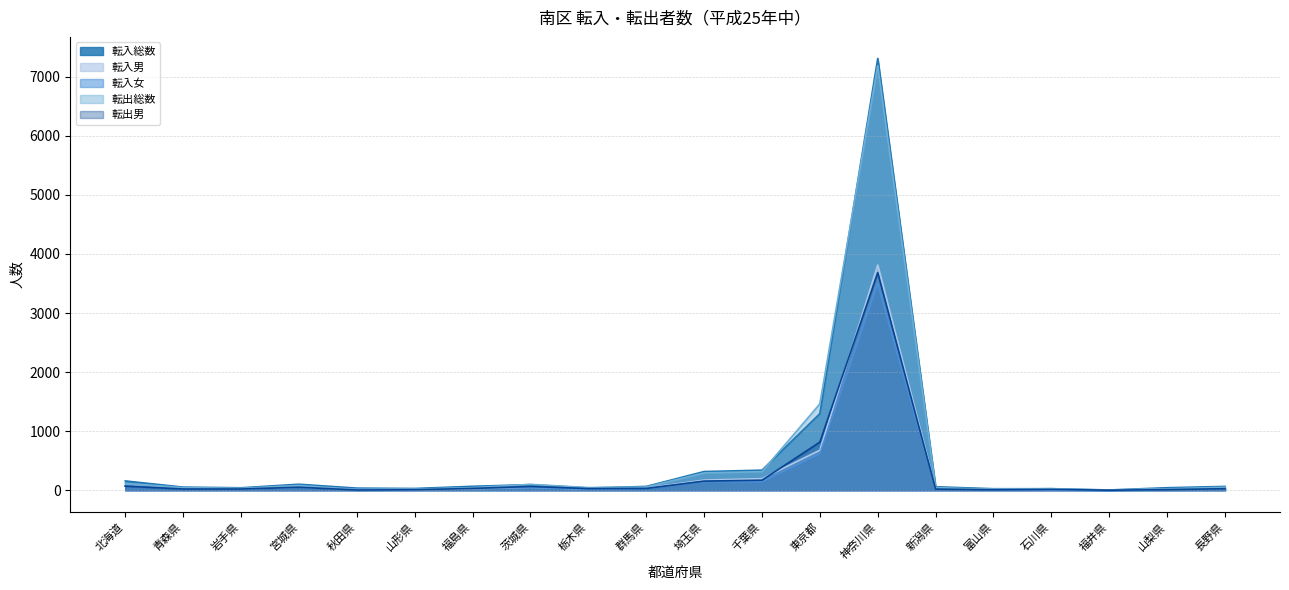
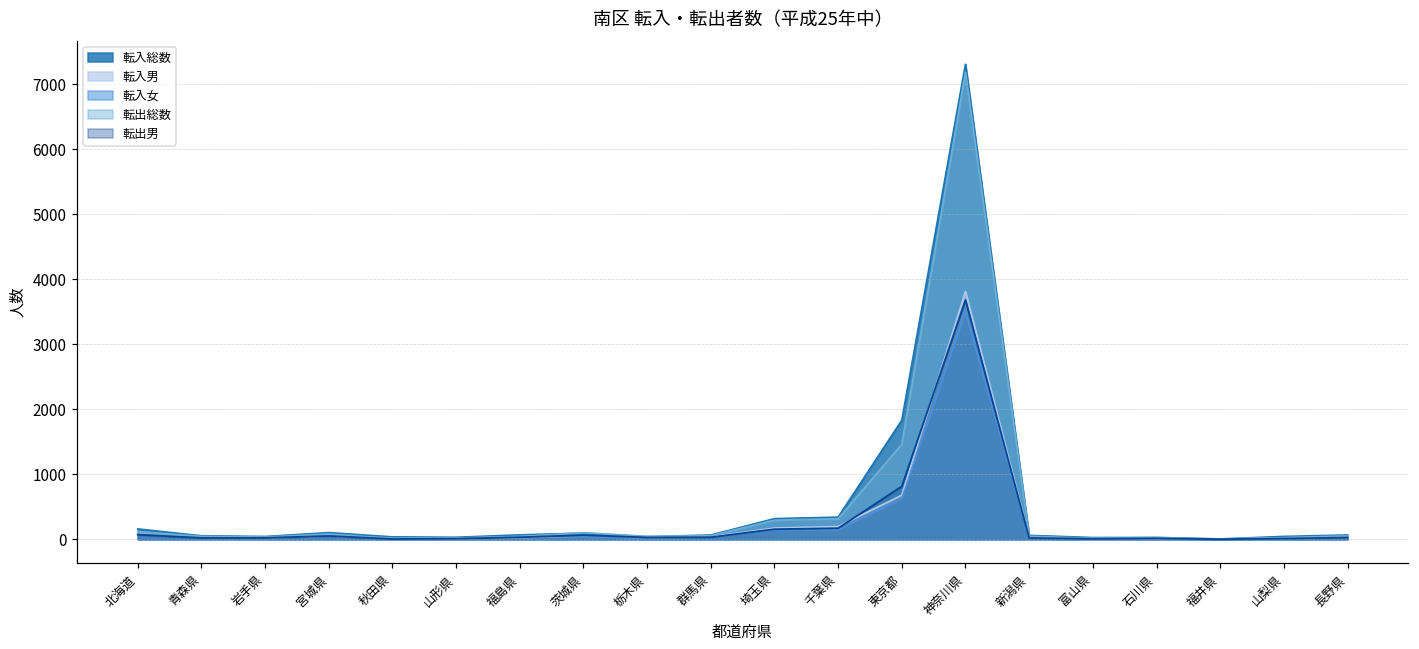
  {
    "転入総数": {
-     "東京都": 1300,
+     "東京都": 1800,
      "神奈川県": 7300
    }
  }
